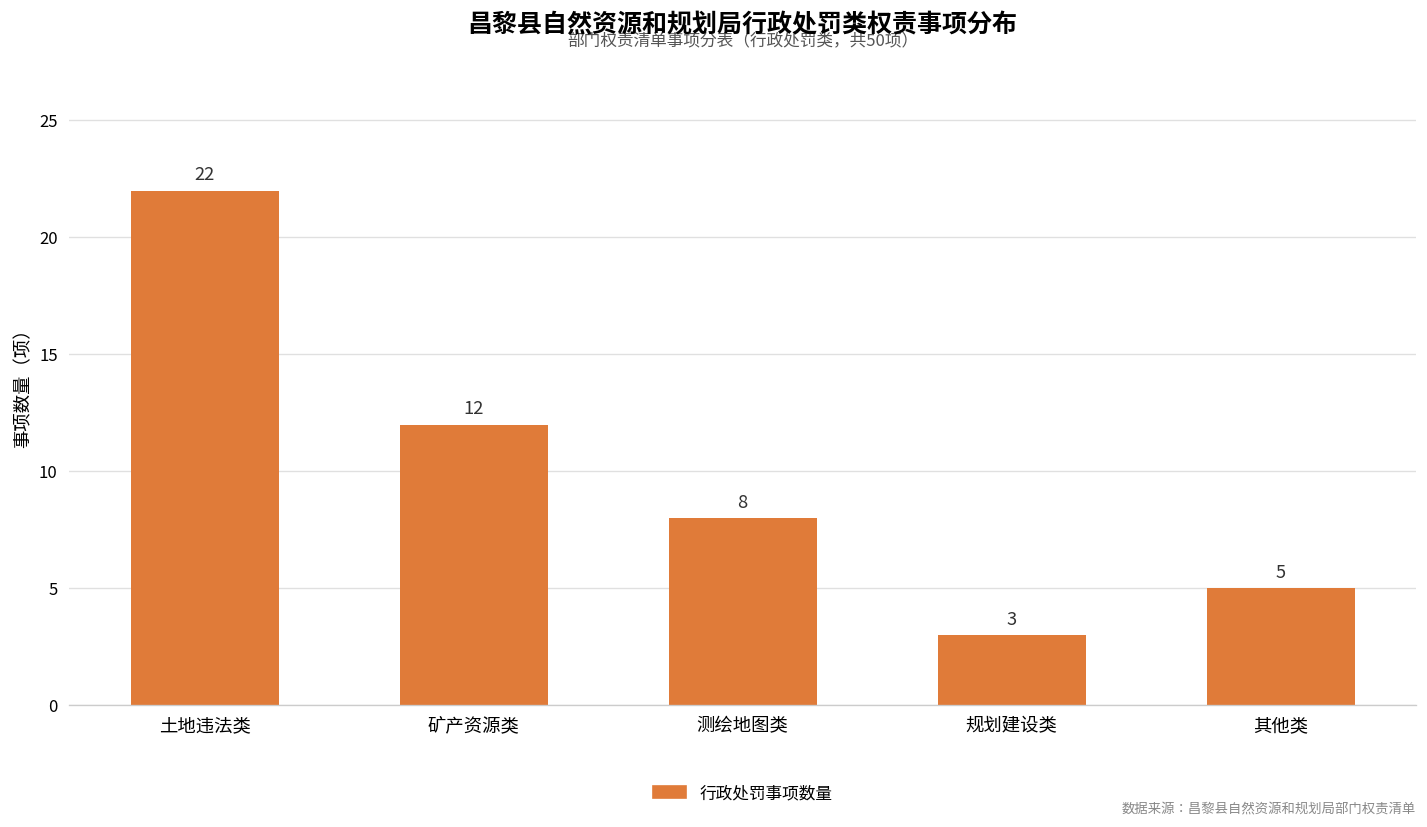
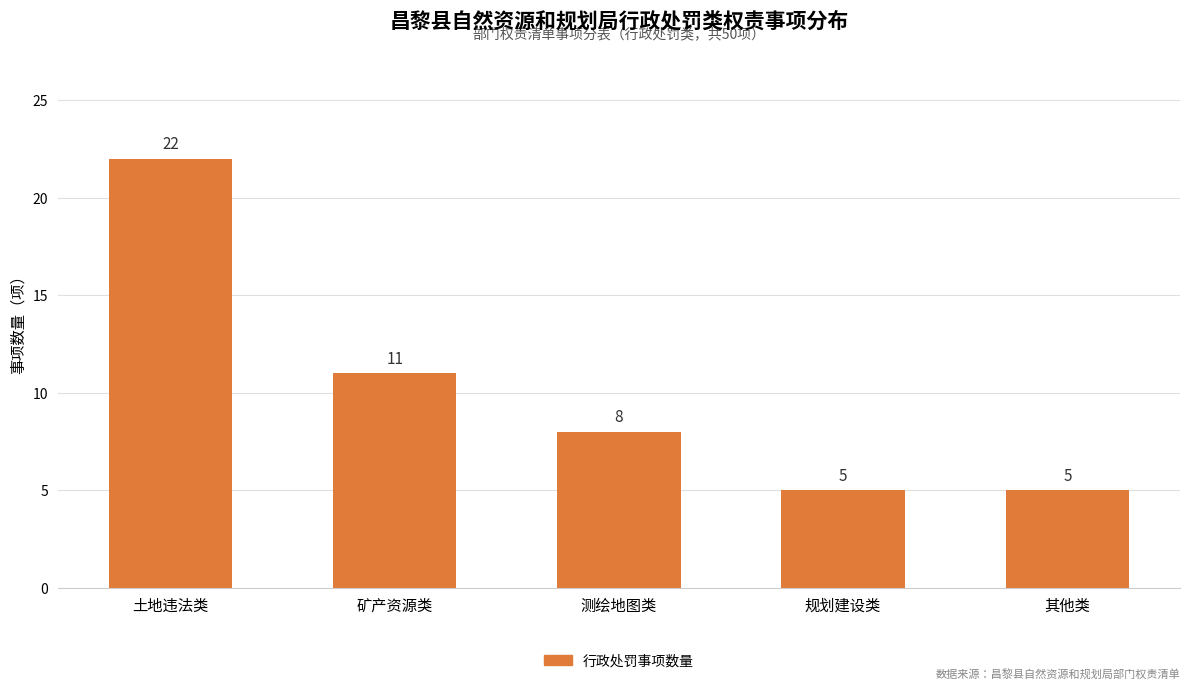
  {
    "土地违法类": 22,
-   "矿产资源类": 12,
+   "矿产资源类": 11,
    "测绘地图类": 8,
-   "规划建设类": 3,
+   "规划建设类": 5,
    "其他类": 5
  }
